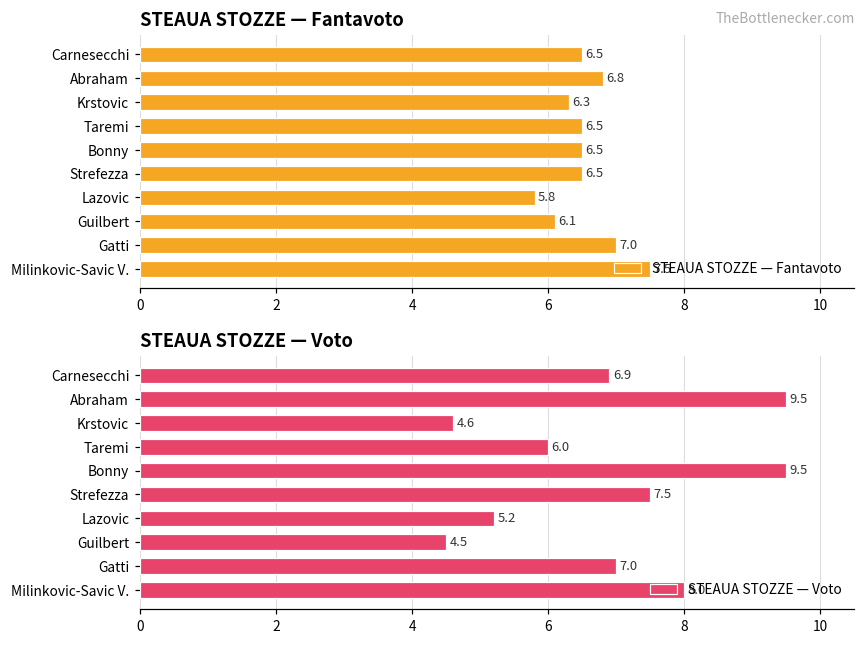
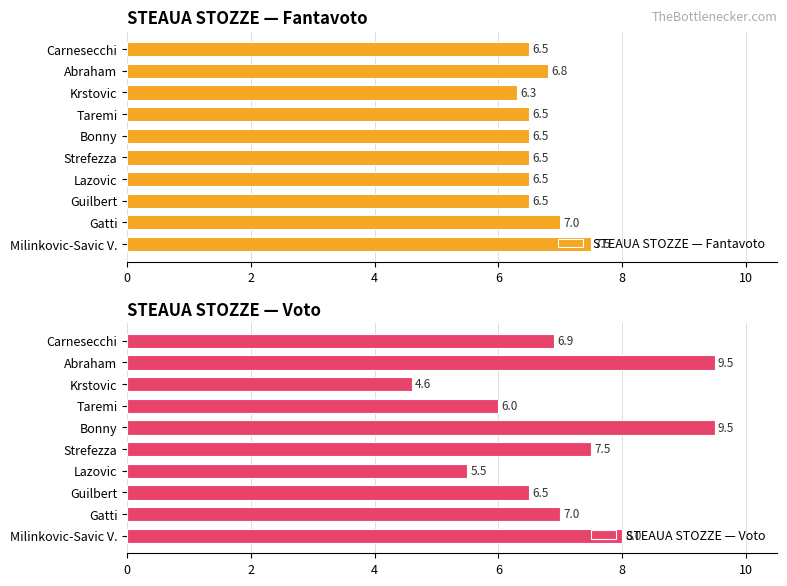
  {
    "STEAUA STOZZE — Fantavoto": {
      "Carnesecchi": 6.5,
      "Abraham": 6.8,
      "Krstovic": 6.3,
      "Taremi": 6.5,
      "Bonny": 6.5,
      "Strefezza": 6.5,
-     "Lazovic": 5.8,
-     "Guilbert": 6.1,
+     "Lazovic": 6.5,
+     "Guilbert": 6.5,
      "Gatti": 7.0,
      "Milinkovic-Savic V.": 7.5
    },
    "STEAUA STOZZE — Voto": {
      "Carnesecchi": 6.9,
      "Abraham": 9.5,
      "Krstovic": 4.6,
      "Taremi": 6.0,
      "Bonny": 9.5,
      "Strefezza": 7.5,
-     "Lazovic": 5.2,
-     "Guilbert": 4.5,
+     "Lazovic": 5.5,
+     "Guilbert": 6.5,
      "Gatti": 7.0,
      "Milinkovic-Savic V.": 8.0
    }
  }
